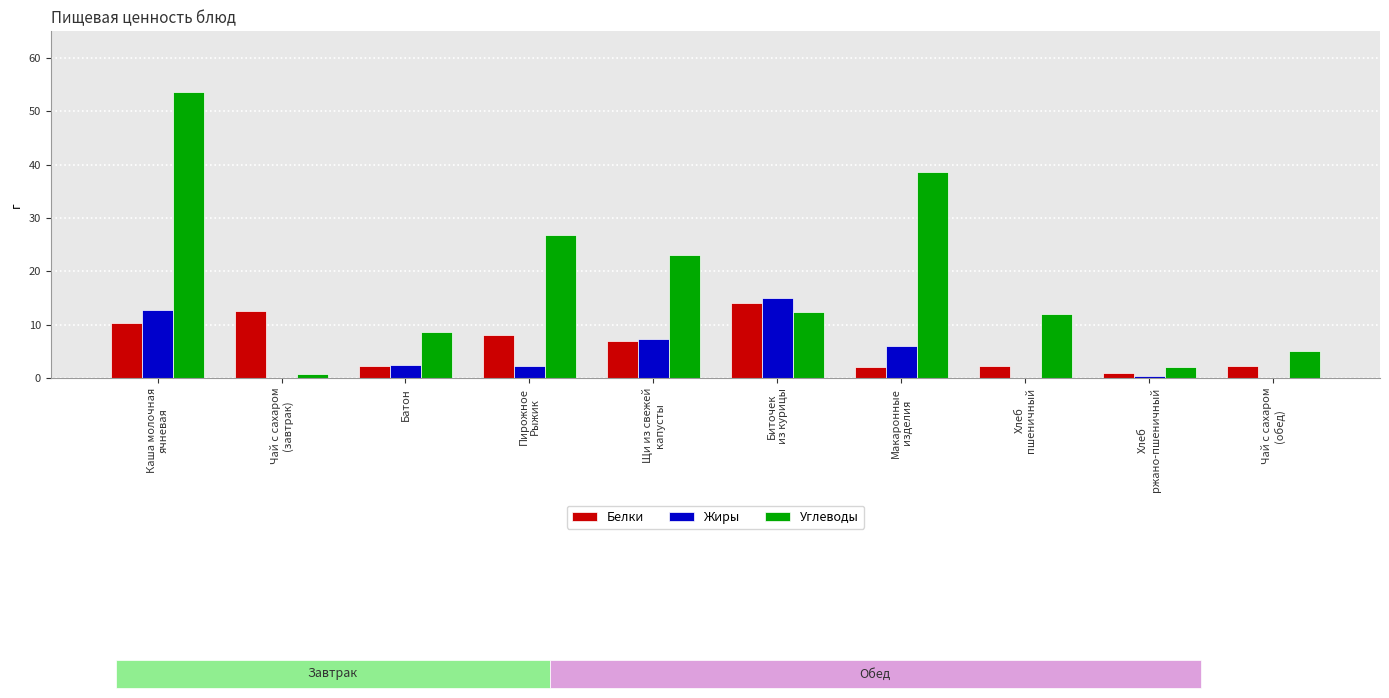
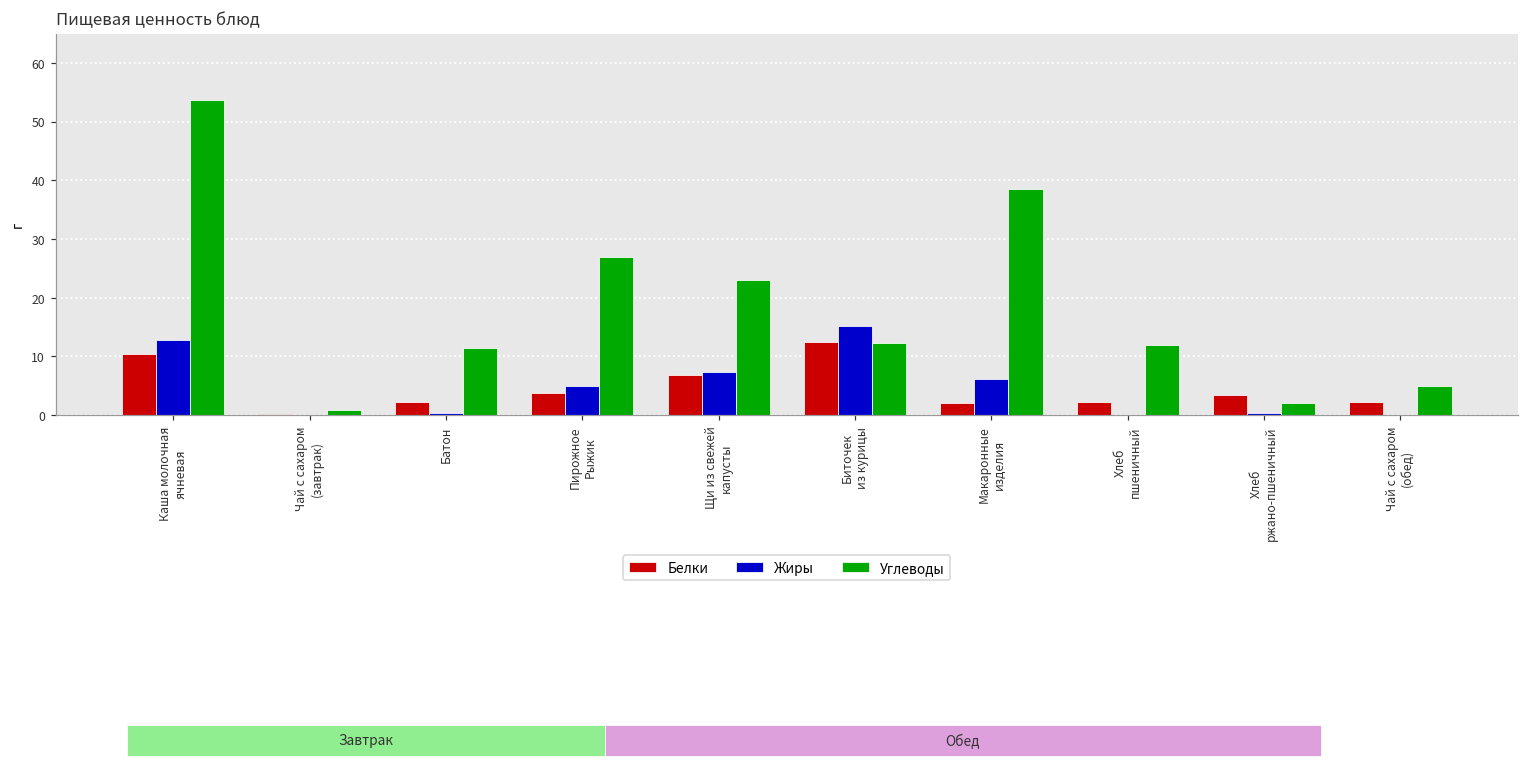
  {
    "Белки": {
      "Каша молочная ячневая": 10,
-     "Чай с сахаром (завтрак)": 13,
+     "Чай с сахаром (завтрак)": 0,
      "Батон": 2,
-     "Пирожное Рыжик": 8,
+     "Пирожное Рыжик": 4,
      "Щи из свежей капусты": 7,
-     "Биточек из курицы": 14,
+     "Биточек из курицы": 12,
      "Макаронные изделия": 2,
      "Хлеб пшеничный": 2,
-     "Хлеб ржано-пшеничный": 1,
+     "Хлеб ржано-пшеничный": 4,
      "Чай с сахаром (обед)": 2
    },
    "Жиры": {
      "Каша молочная ячневая": 13,
      "Чай с сахаром (завтрак)": 0,
-     "Батон": 2,
-     "Пирожное Рыжик": 2,
+     "Батон": 0,
+     "Пирожное Рыжик": 5,
      "Щи из свежей капусты": 7,
      "Биточек из курицы": 15,
      "Макаронные изделия": 6,
      "Хлеб пшеничный": 0,
      "Чай с сахаром (обед)": 0
    },
    "Углеводы": {
      "Каша молочная ячневая": 54,
      "Чай с сахаром (завтрак)": 1,
-     "Батон": 9,
+     "Батон": 12,
      "Пирожное Рыжик": 27,
      "Щи из свежей капусты": 23,
      "Биточек из курицы": 12,
      "Макаронные изделия": 39,
      "Хлеб пшеничный": 12,
      "Хлеб ржано-пшеничный": 2,
      "Чай с сахаром (обед)": 5
    }
  }
